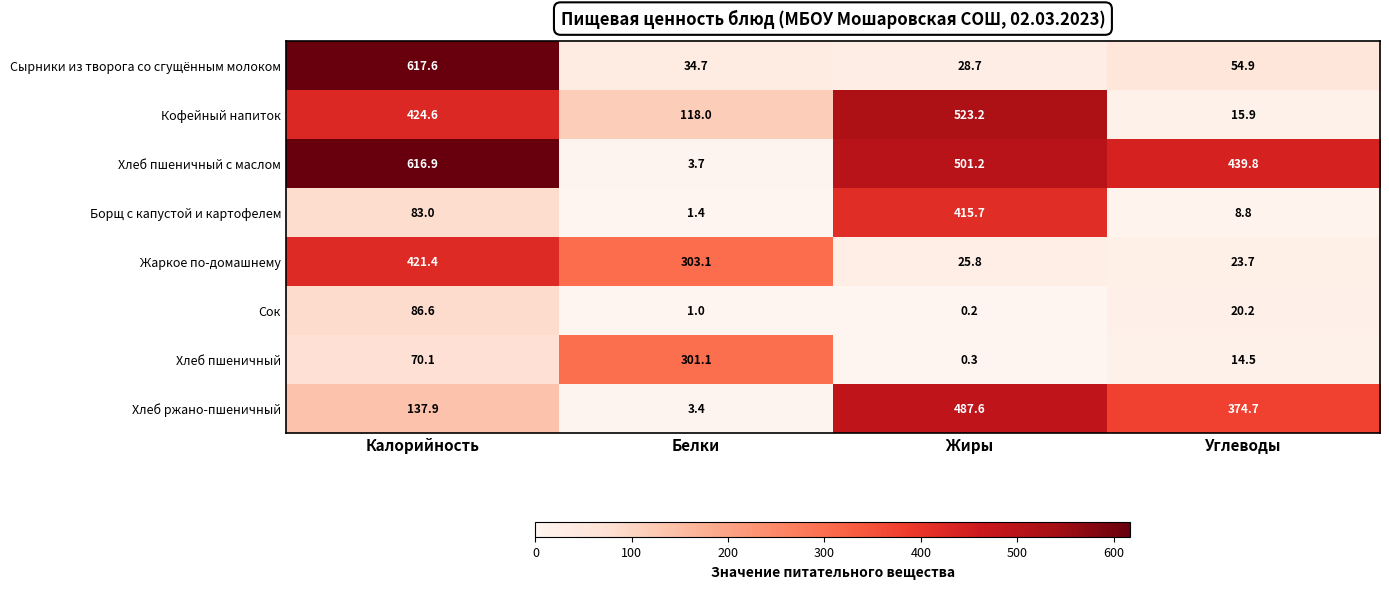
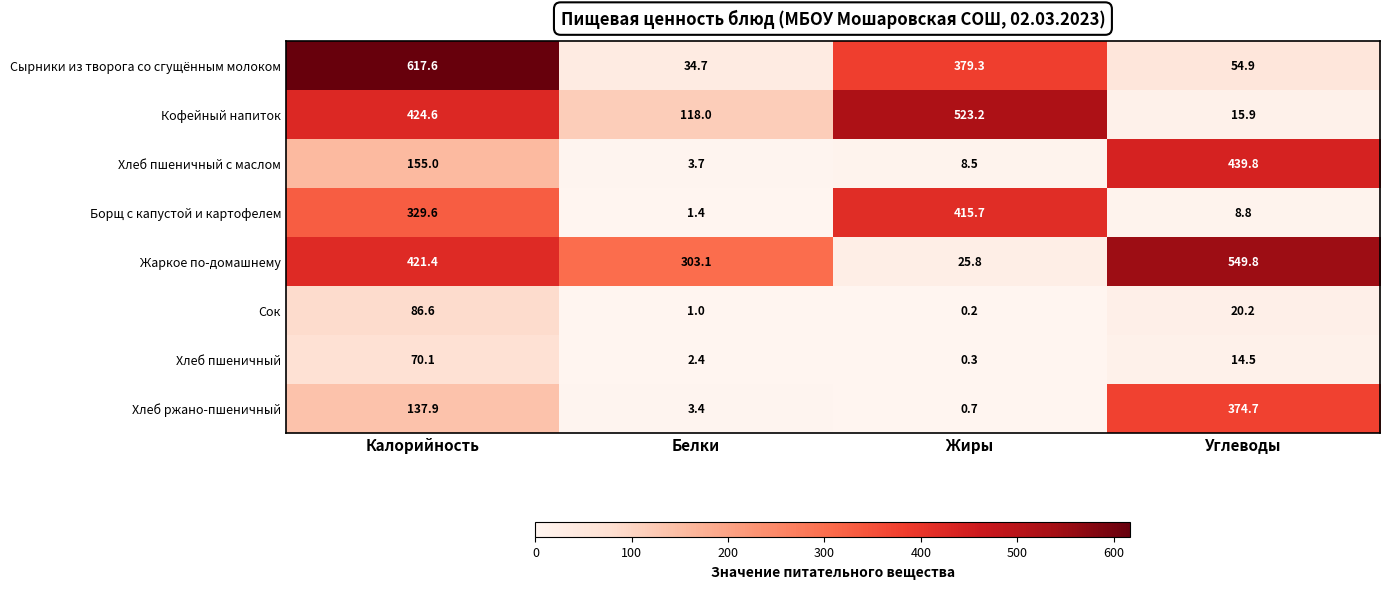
  {
    "Сырники из творога со сгущённым молоком": {
      "Калорийность": 617.6,
      "Белки": 34.7,
-     "Жиры": 28.7,
+     "Жиры": 379.3,
      "Углеводы": 54.9
    },
    "Кофейный напиток": {
      "Калорийность": 424.6,
      "Белки": 118.0,
      "Жиры": 523.2,
      "Углеводы": 15.9
    },
    "Хлеб пшеничный с маслом": {
-     "Калорийность": 616.9,
+     "Калорийность": 155.0,
      "Белки": 3.7,
-     "Жиры": 501.2,
+     "Жиры": 8.5,
      "Углеводы": 439.8
    },
    "Борщ с капустой и картофелем": {
-     "Калорийность": 83.0,
+     "Калорийность": 329.6,
      "Белки": 1.4,
      "Жиры": 415.7,
      "Углеводы": 8.8
    },
    "Жаркое по-домашнему": {
      "Калорийность": 421.4,
      "Белки": 303.1,
      "Жиры": 25.8,
-     "Углеводы": 23.7
+     "Углеводы": 549.8
    },
    "Сок": {
      "Калорийность": 86.6,
      "Белки": 1.0,
      "Жиры": 0.2,
      "Углеводы": 20.2
    },
    "Хлеб пшеничный": {
      "Калорийность": 70.1,
-     "Белки": 301.1,
+     "Белки": 2.4,
      "Жиры": 0.3,
      "Углеводы": 14.5
    },
    "Хлеб ржано-пшеничный": {
      "Калорийность": 137.9,
      "Белки": 3.4,
-     "Жиры": 487.6,
+     "Жиры": 0.7,
      "Углеводы": 374.7
    }
  }
